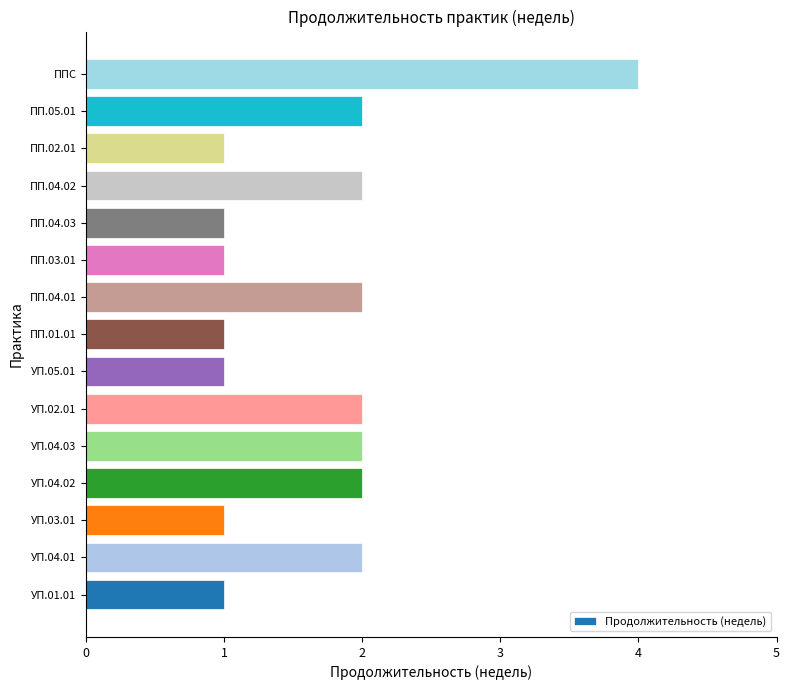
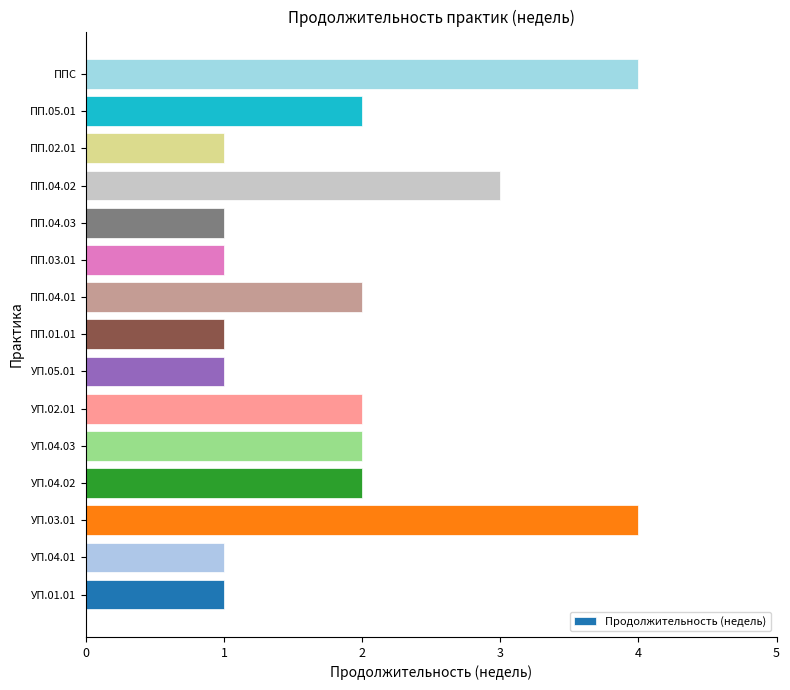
  {
    "ППС": 4,
    "ПП.05.01": 2,
    "ПП.02.01": 1,
-   "ПП.04.02": 2,
+   "ПП.04.02": 3,
    "ПП.04.03": 1,
    "ПП.03.01": 1,
    "ПП.04.01": 2,
    "ПП.01.01": 1,
    "УП.05.01": 1,
    "УП.02.01": 2,
    "УП.04.03": 2,
    "УП.04.02": 2,
-   "УП.03.01": 1,
-   "УП.04.01": 2,
+   "УП.03.01": 4,
+   "УП.04.01": 1,
    "УП.01.01": 1
  }
